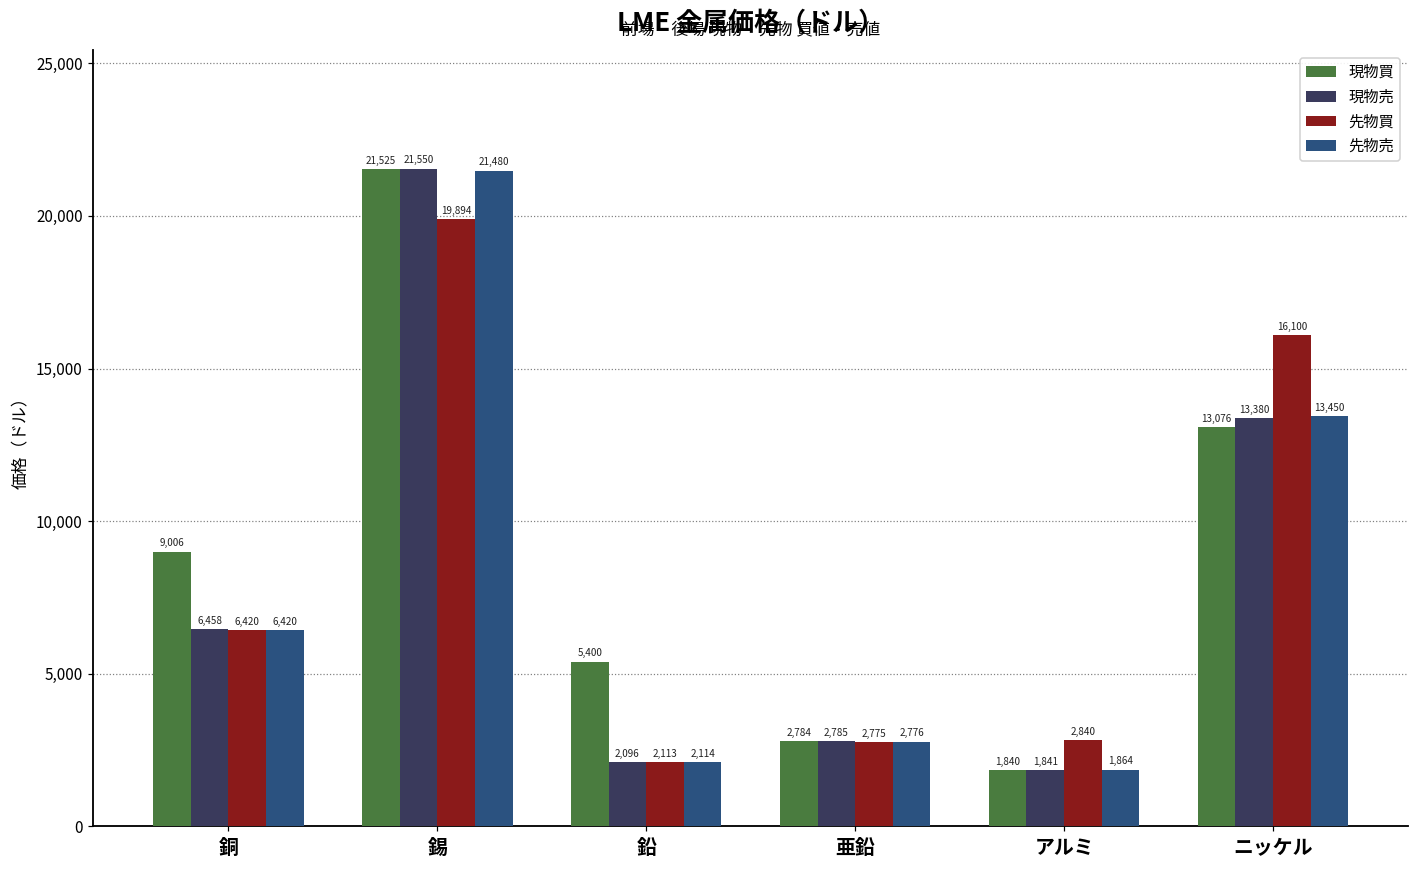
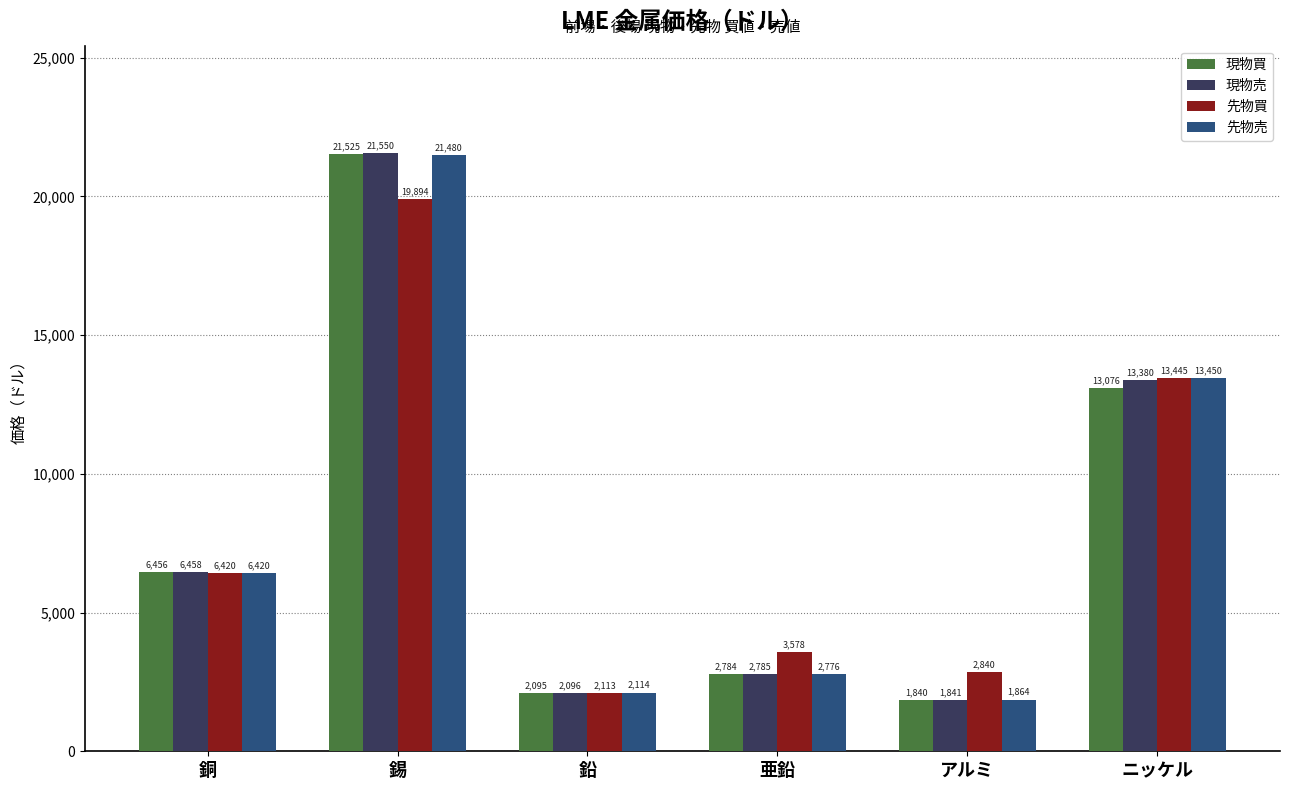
  {
    "現物買": {
-     "銅": "9,006",
+     "銅": "6,456",
      "錫": "21,525",
-     "鉛": "5,400",
+     "鉛": "2,095",
      "亜鉛": "2,784",
      "アルミ": "1,840",
      "ニッケル": "13,076"
    },
    "先物買": {
      "銅": "6,420",
      "錫": "19,894",
      "鉛": "2,113",
-     "亜鉛": "2,775",
+     "亜鉛": "3,578",
      "アルミ": "2,840",
-     "ニッケル": "16,100"
+     "ニッケル": "13,445"
    }
  }
